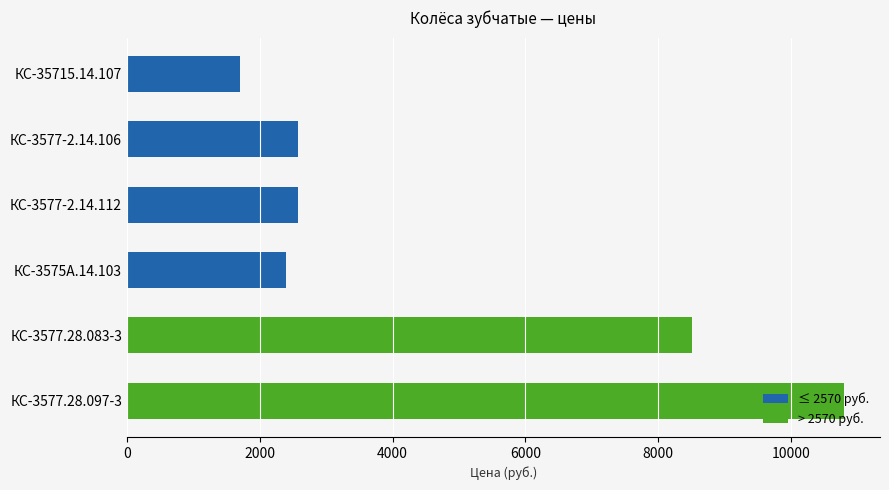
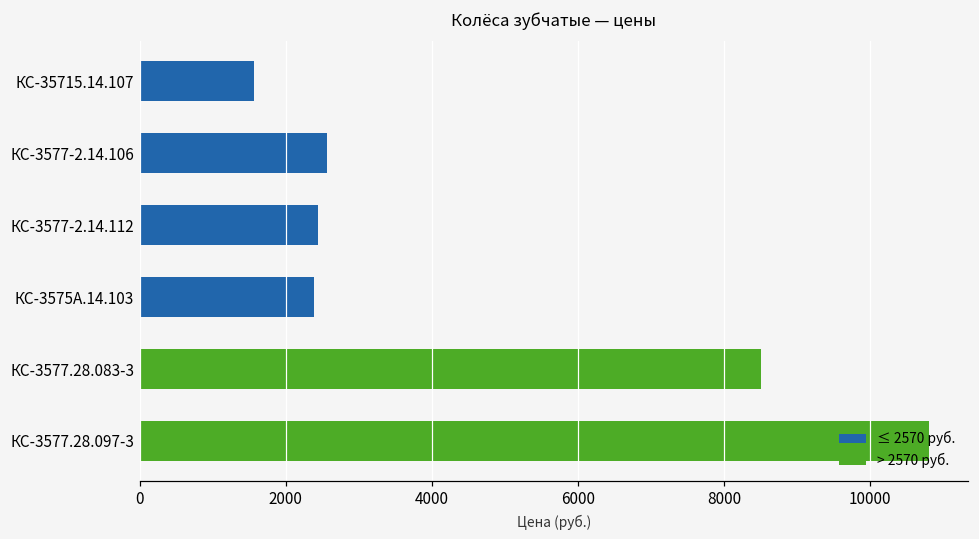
  {
    "≤ 2570 руб.": {
-     "КС-35715.14.107": 1700,
+     "КС-35715.14.107": 1600,
      "КС-3577-2.14.106": 2600,
-     "КС-3577-2.14.112": 2600,
+     "КС-3577-2.14.112": 2400,
      "КС-3575А.14.103": 2400,
      "КС-3577.28.083-3": 0,
      "КС-3577.28.097-3": 0
    },
    "> 2570 руб.": {
      "КС-35715.14.107": 0,
      "КС-3577-2.14.106": 0,
      "КС-3577-2.14.112": 0,
      "КС-3575А.14.103": 0,
      "КС-3577.28.083-3": 8500,
      "КС-3577.28.097-3": 10800
    }
  }
